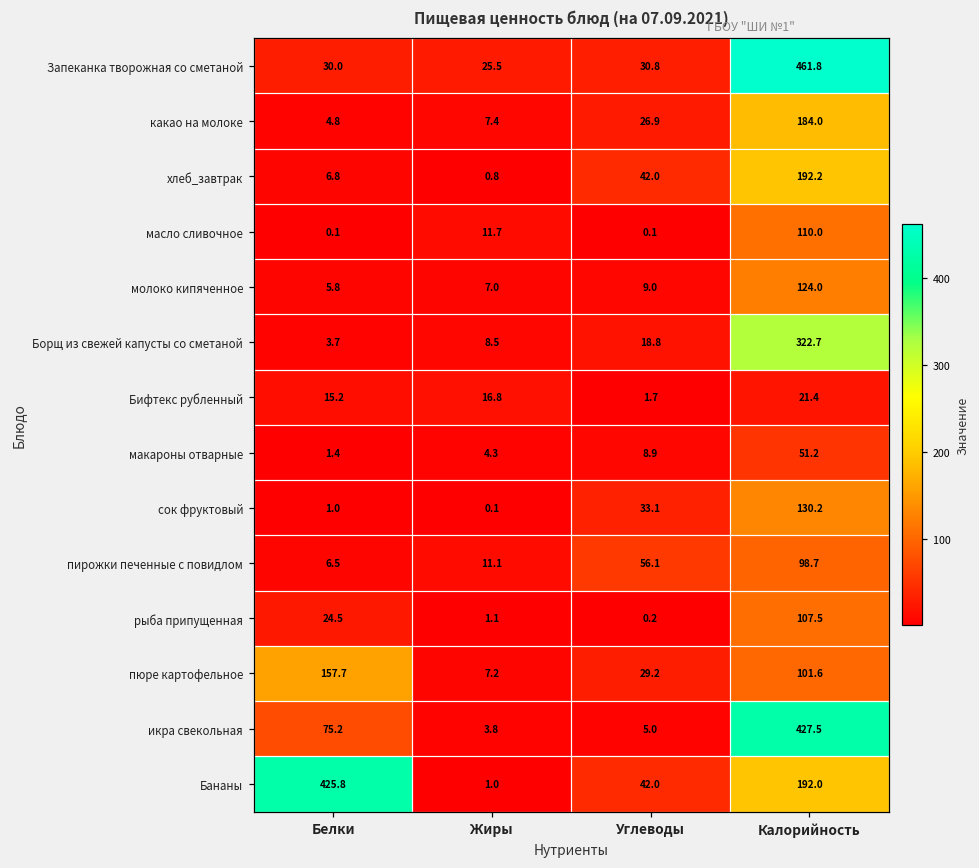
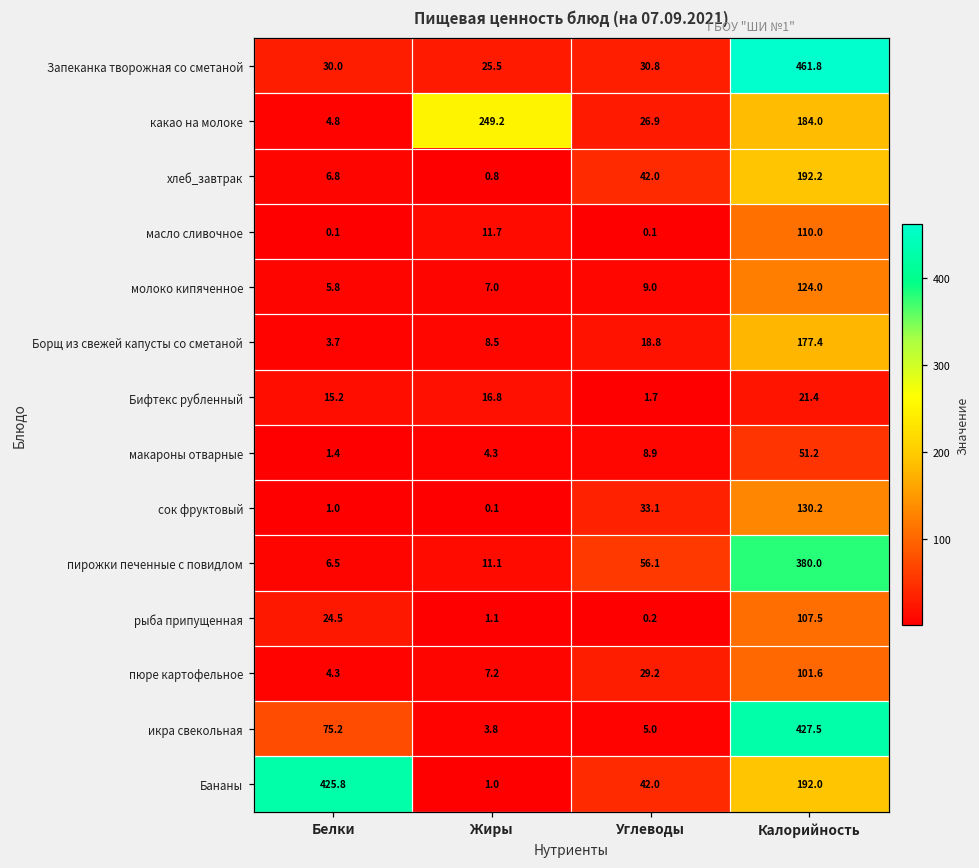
  {
    "Запеканка творожная со сметаной": {
      "Белки": 30.0,
      "Жиры": 25.5,
      "Углеводы": 30.8,
      "Калорийность": 461.8
    },
    "какао на молоке": {
      "Белки": 4.8,
-     "Жиры": 7.4,
+     "Жиры": 249.2,
      "Углеводы": 26.9,
      "Калорийность": 184.0
    },
    "хлеб_завтрак": {
      "Белки": 6.8,
      "Жиры": 0.8,
      "Углеводы": 42.0,
      "Калорийность": 192.2
    },
    "масло сливочное": {
      "Белки": 0.1,
      "Жиры": 11.7,
      "Углеводы": 0.1,
      "Калорийность": 110.0
    },
    "молоко кипяченное": {
      "Белки": 5.8,
      "Жиры": 7.0,
      "Углеводы": 9.0,
      "Калорийность": 124.0
    },
    "Борщ из свежей капусты со сметаной": {
      "Белки": 3.7,
      "Жиры": 8.5,
      "Углеводы": 18.8,
-     "Калорийность": 322.7
+     "Калорийность": 177.4
    },
    "Бифтекс рубленный": {
      "Белки": 15.2,
      "Жиры": 16.8,
      "Углеводы": 1.7,
      "Калорийность": 21.4
    },
    "макароны отварные": {
      "Белки": 1.4,
      "Жиры": 4.3,
      "Углеводы": 8.9,
      "Калорийность": 51.2
    },
    "сок фруктовый": {
      "Белки": 1.0,
      "Жиры": 0.1,
      "Углеводы": 33.1,
      "Калорийность": 130.2
    },
    "пирожки печенные с повидлом": {
      "Белки": 6.5,
      "Жиры": 11.1,
      "Углеводы": 56.1,
-     "Калорийность": 98.7
+     "Калорийность": 380.0
    },
    "рыба припущенная": {
      "Белки": 24.5,
      "Жиры": 1.1,
      "Углеводы": 0.2,
      "Калорийность": 107.5
    },
    "пюре картофельное": {
-     "Белки": 157.7,
+     "Белки": 4.3,
      "Жиры": 7.2,
      "Углеводы": 29.2,
      "Калорийность": 101.6
    },
    "икра свекольная": {
      "Белки": 75.2,
      "Жиры": 3.8,
      "Углеводы": 5.0,
      "Калорийность": 427.5
    },
    "Бананы": {
      "Белки": 425.8,
      "Жиры": 1.0,
      "Углеводы": 42.0,
      "Калорийность": 192.0
    }
  }
